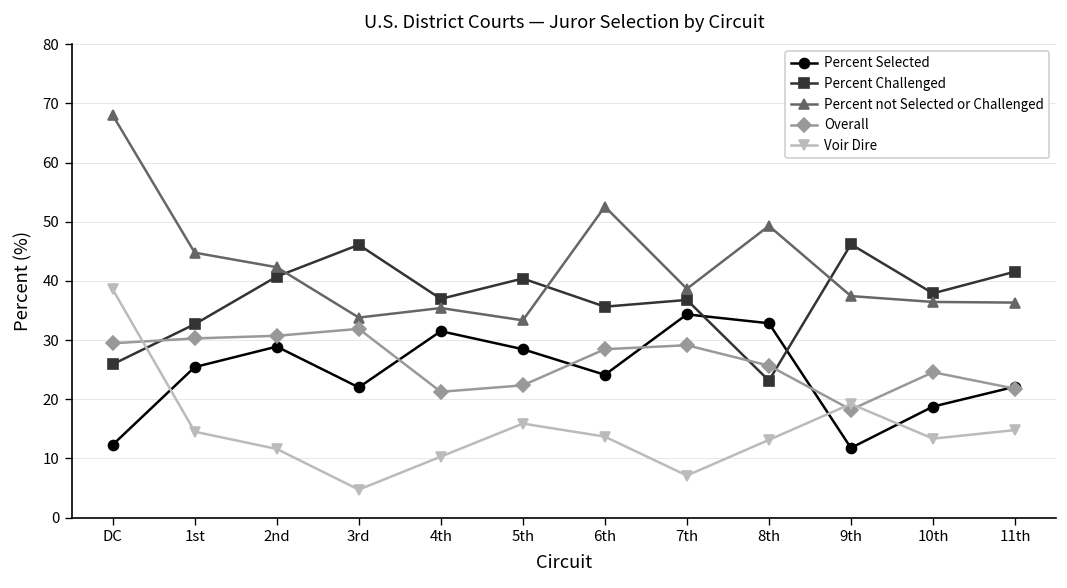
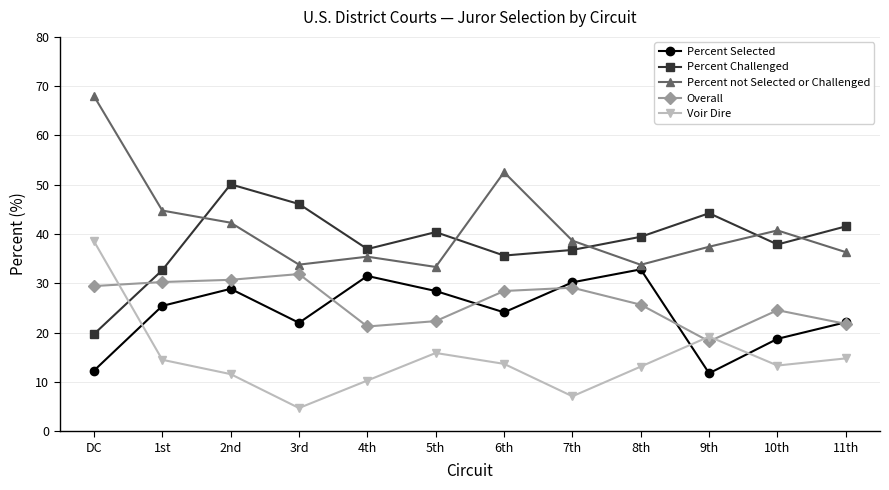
  {
    "Percent Selected": {
      "DC": 12,
      "1st": 25,
      "2nd": 29,
      "3rd": 22,
      "4th": 32,
      "5th": 28,
      "6th": 24,
-     "7th": 34,
+     "7th": 30,
      "8th": 33,
      "9th": 12,
      "10th": 19
    },
    "Percent Challenged": {
-     "DC": 26,
+     "DC": 20,
      "1st": 33,
-     "2nd": 41,
+     "2nd": 50,
      "3rd": 46,
      "4th": 37,
      "5th": 40,
      "6th": 36,
      "7th": 37,
-     "8th": 23,
-     "9th": 46,
+     "8th": 39,
+     "9th": 44,
      "10th": 38,
      "11th": 42
    },
    "Percent not Selected or Challenged": {
      "DC": 68,
      "1st": 45,
      "2nd": 42,
      "3rd": 34,
      "4th": 35,
      "5th": 33,
      "6th": 53,
      "7th": 39,
-     "8th": 49,
+     "8th": 34,
      "9th": 37,
-     "10th": 36,
+     "10th": 41,
      "11th": 36
    }
  }
